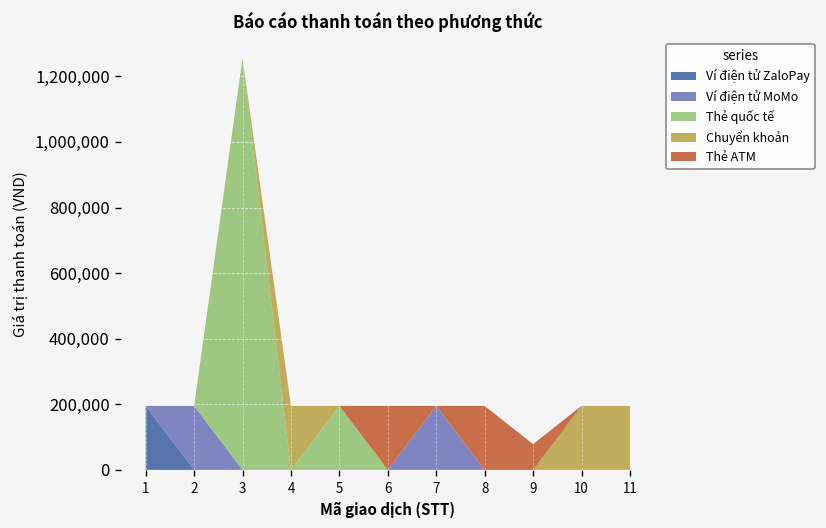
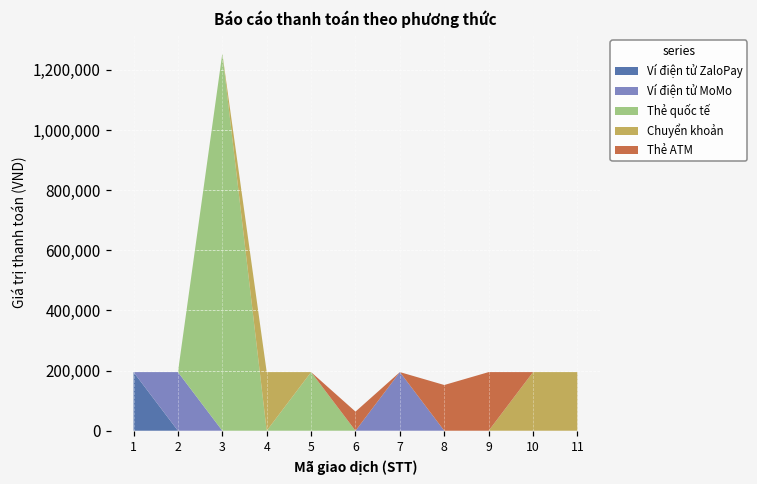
  {
    "Thẻ ATM": {
-     "6": "200,000",
-     "8": "200,000",
-     "9": "80,000"
+     "6": "60,000",
+     "8": "150,000",
+     "9": "200,000"
    }
  }
